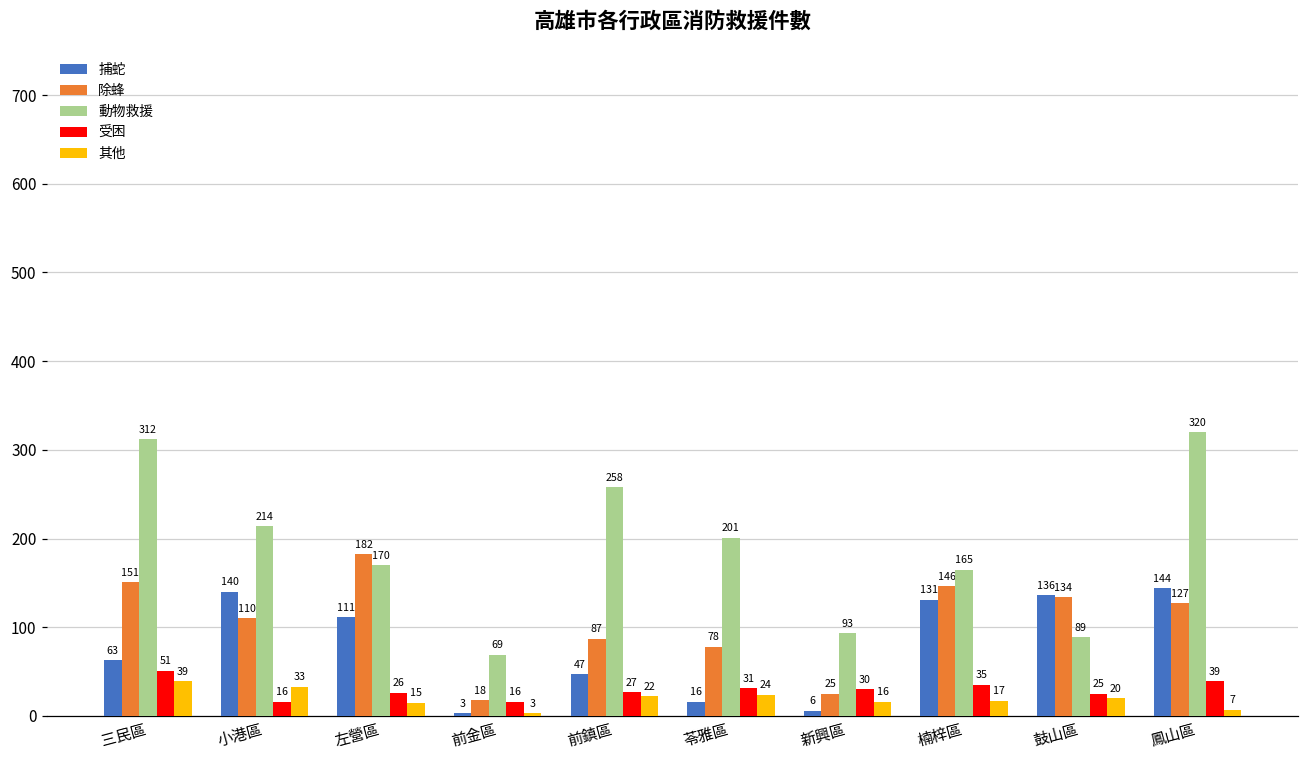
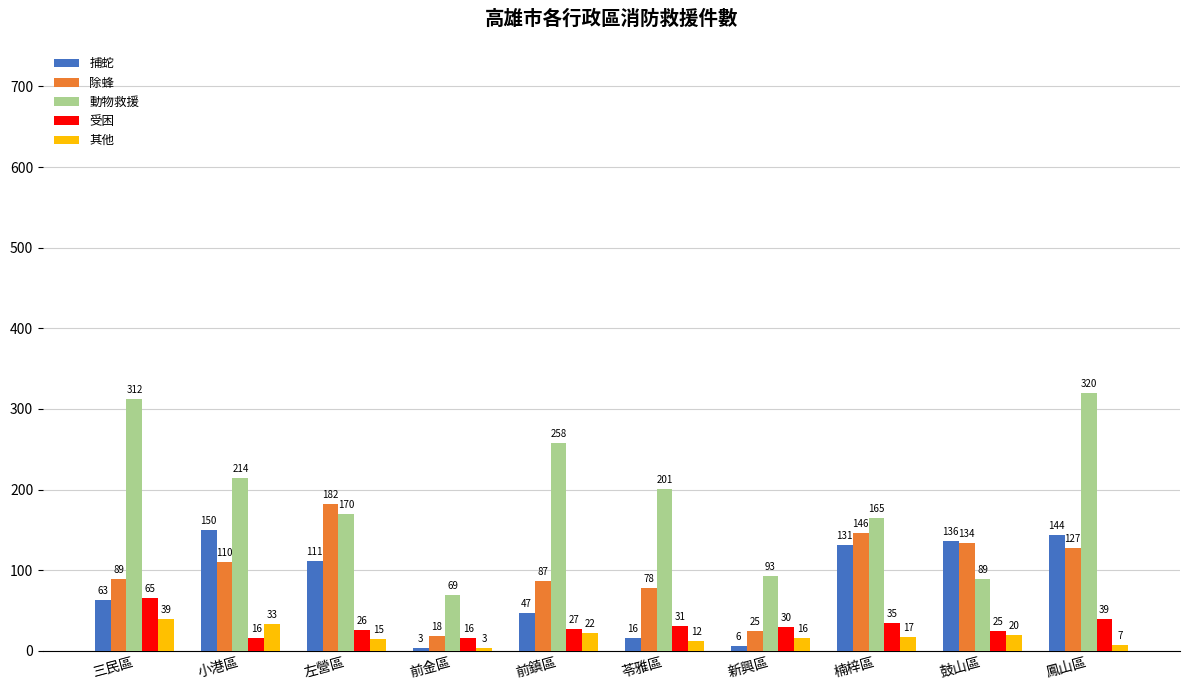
  {
    "捕蛇": {
      "三民區": 63,
-     "小港區": 140,
+     "小港區": 150,
      "左營區": 111,
      "前金區": 3,
      "前鎮區": 47,
      "苓雅區": 16,
      "新興區": 6,
      "楠梓區": 131,
      "鼓山區": 136,
      "鳳山區": 144
    },
    "除蜂": {
-     "三民區": 151,
+     "三民區": 89,
      "小港區": 110,
      "左營區": 182,
      "前金區": 18,
      "前鎮區": 87,
      "苓雅區": 78,
      "新興區": 25,
      "楠梓區": 146,
      "鼓山區": 134,
      "鳳山區": 127
    },
    "動物救援": {
      "三民區": 312,
      "小港區": 214,
      "左營區": 170,
      "前金區": 69,
      "前鎮區": 258,
      "苓雅區": 201,
      "新興區": 93,
      "楠梓區": 165,
      "鼓山區": 89,
      "鳳山區": 320
    },
    "受困": {
-     "三民區": 51,
+     "三民區": 65,
      "小港區": 16,
      "左營區": 26,
      "前金區": 16,
      "前鎮區": 27,
      "苓雅區": 31,
      "新興區": 30,
      "楠梓區": 35,
      "鼓山區": 25,
      "鳳山區": 39
    },
    "其他": {
      "三民區": 39,
      "小港區": 33,
      "左營區": 15,
      "前金區": 3,
      "前鎮區": 22,
-     "苓雅區": 24,
+     "苓雅區": 12,
      "新興區": 16,
      "楠梓區": 17,
      "鼓山區": 20,
      "鳳山區": 7
    }
  }
